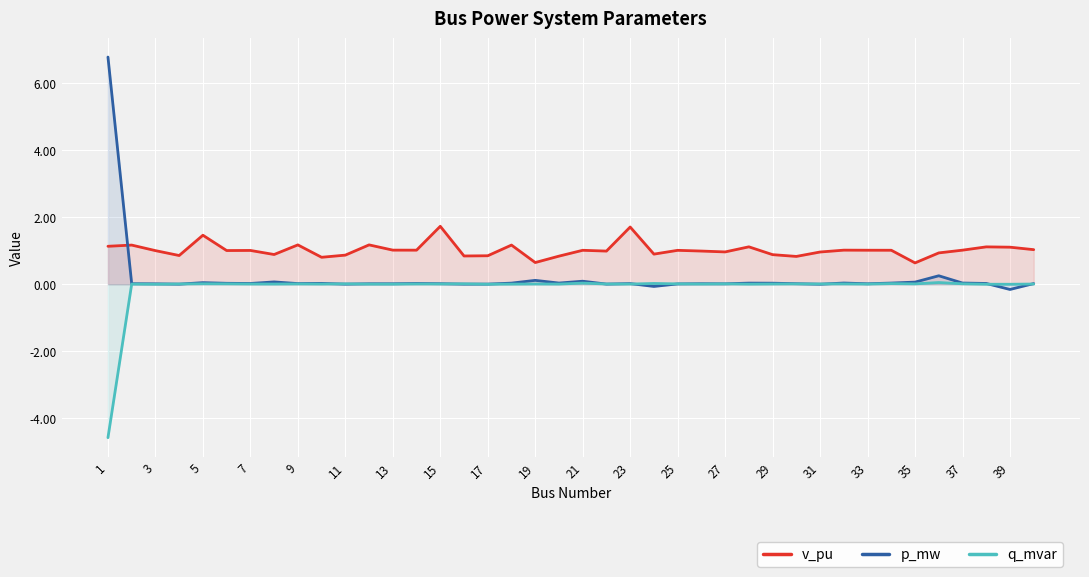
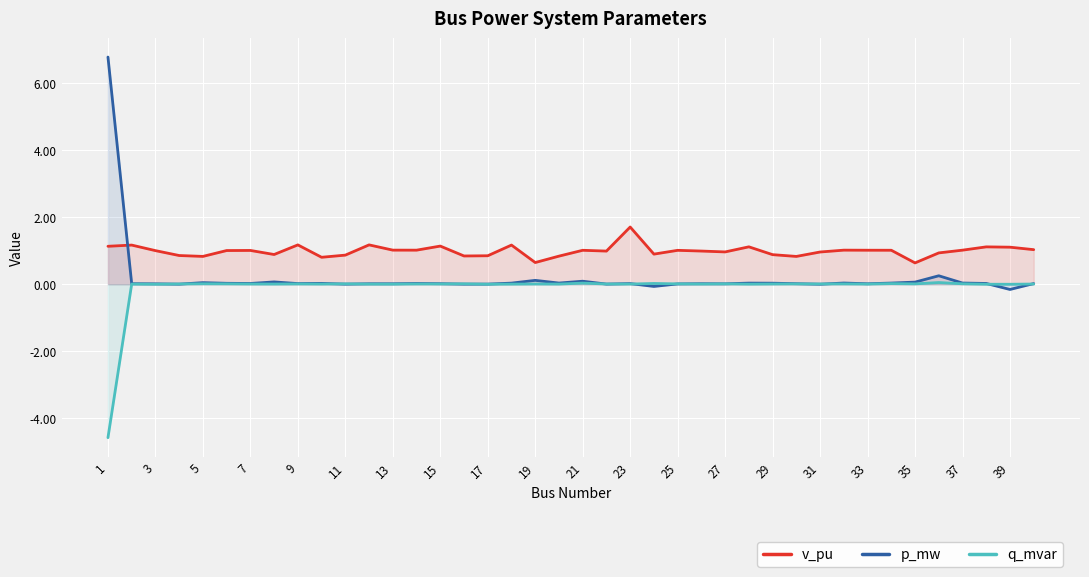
  {
    "v_pu": {
      "1": 1.1,
      "3": 1.0,
-     "5": 1.5,
+     "5": 0.8,
      "7": 1.0,
      "9": 1.2,
      "11": 0.9,
      "13": 1.0,
-     "15": 1.7,
+     "15": 1.1,
      "17": 0.9,
      "19": 0.6,
      "21": 1.0,
      "23": 1.7,
      "25": 1.0,
      "27": 1.0,
      "29": 0.9,
      "31": 1.0,
      "33": 1.0,
      "35": 0.6,
      "37": 1.0,
      "39": 1.1
    }
  }
